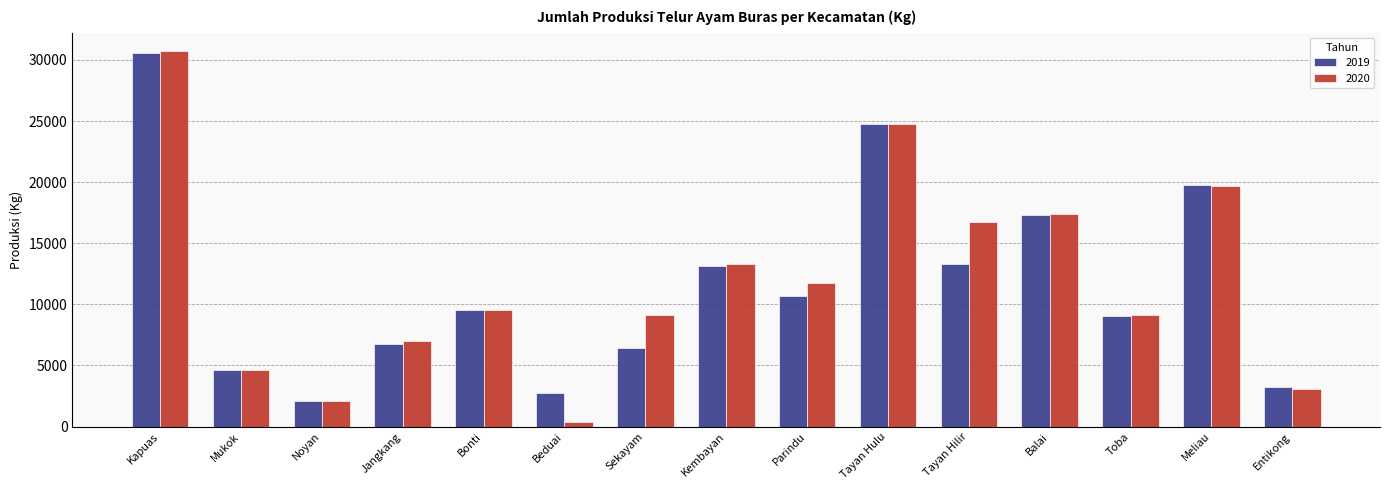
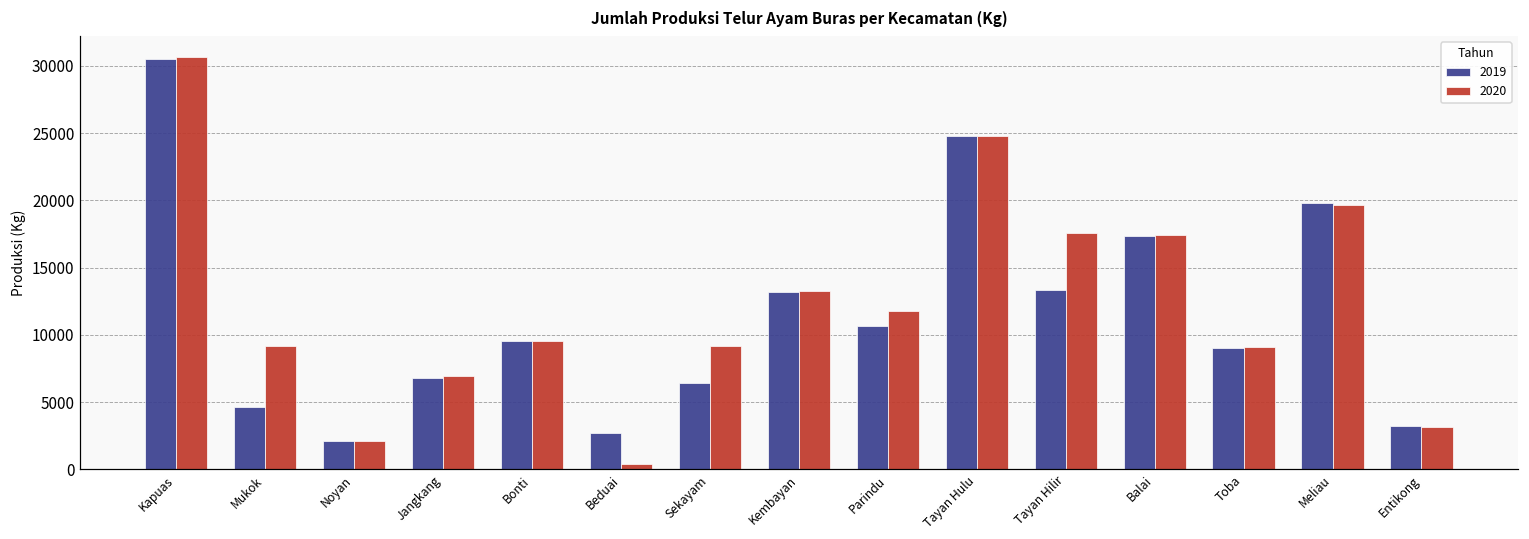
  {
    "2019": {
      "Kapuas": 30500,
      "Mukok": 4600,
      "Noyan": 2100,
      "Jangkang": 6800,
      "Bonti": 9500,
      "Beduai": 2700,
      "Sekayam": 6400,
      "Kembayan": 13200,
      "Parindu": 10700,
      "Tayan Hulu": 24800,
      "Tayan Hilir": 13300,
      "Balai": 17300,
      "Toba": 9100,
      "Meliau": 19800,
      "Entikong": 3200
    },
    "2020": {
      "Kapuas": 30700,
-     "Mukok": 4600,
+     "Mukok": 9200,
      "Noyan": 2100,
      "Jangkang": 7000,
      "Bonti": 9500,
      "Beduai": 400,
      "Sekayam": 9100,
      "Kembayan": 13300,
      "Parindu": 11700,
      "Tayan Hulu": 24800,
-     "Tayan Hilir": 16700,
+     "Tayan Hilir": 17600,
      "Balai": 17400,
      "Toba": 9100,
      "Meliau": 19700,
      "Entikong": 3100
    }
  }
